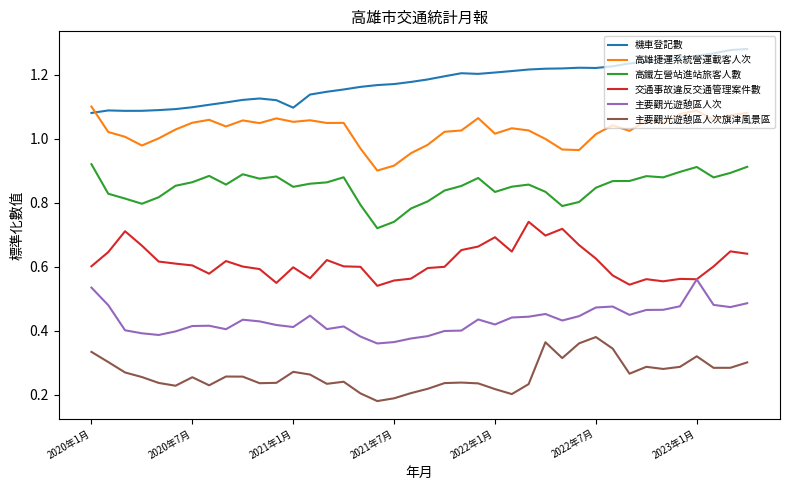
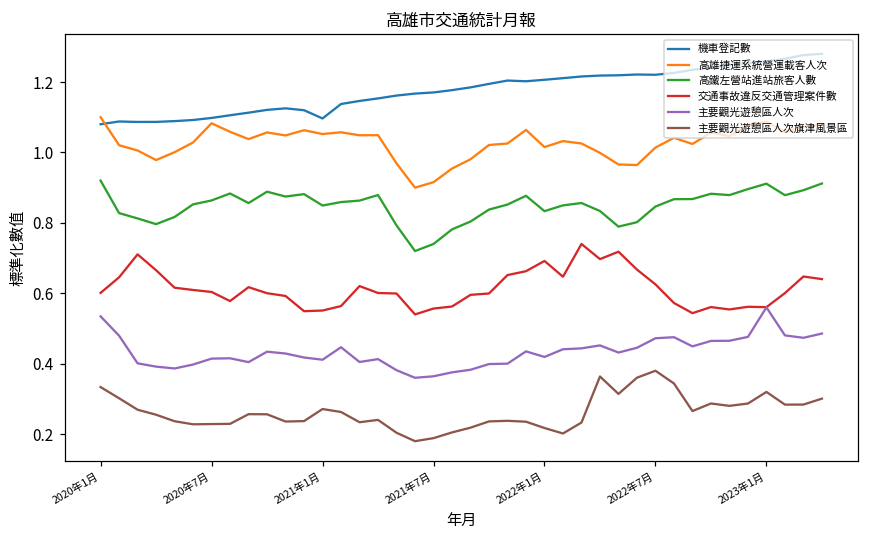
  {
    "機車登記數": {
      "2020年1月": 1.08,
      "2020年7月": 1.10,
      "2021年1月": 1.10,
      "2021年7月": 1.17,
      "2022年1月": 1.21,
      "2022年7月": 1.22
    },
    "高雄捷運系統營運載客人次": {
      "2020年1月": 1.10,
-     "2020年7月": 1.05,
+     "2020年7月": 1.08,
      "2021年1月": 1.05,
      "2021年7月": 0.92,
      "2022年1月": 1.02,
      "2022年7月": 1.01
    },
    "高鐵左營站進站旅客人數": {
      "2020年1月": 0.92,
      "2020年7月": 0.86,
      "2021年1月": 0.85,
      "2021年7月": 0.74,
      "2022年1月": 0.83,
      "2022年7月": 0.85,
      "2023年1月": 0.91
    },
    "交通事故違反交通管理案件數": {
      "2020年1月": 0.60,
      "2020年7月": 0.60,
-     "2021年1月": 0.60,
+     "2021年1月": 0.55,
      "2021年7月": 0.56,
      "2022年1月": 0.69,
      "2022年7月": 0.63
    },
    "主要觀光遊憩區人次": {
      "2020年1月": 0.53,
      "2020年7月": 0.41,
      "2021年1月": 0.41,
      "2021年7月": 0.36,
      "2022年1月": 0.42,
      "2022年7月": 0.47
    },
    "主要觀光遊憩區人次旗津風景區": {
      "2020年1月": 0.33,
-     "2020年7月": 0.25,
+     "2020年7月": 0.23,
      "2021年1月": 0.27,
      "2021年7月": 0.19,
      "2022年1月": 0.22,
      "2022年7月": 0.38,
      "2023年1月": 0.32
    }
  }
